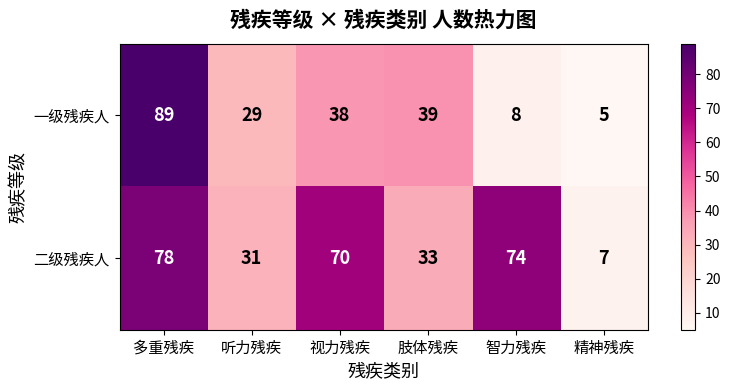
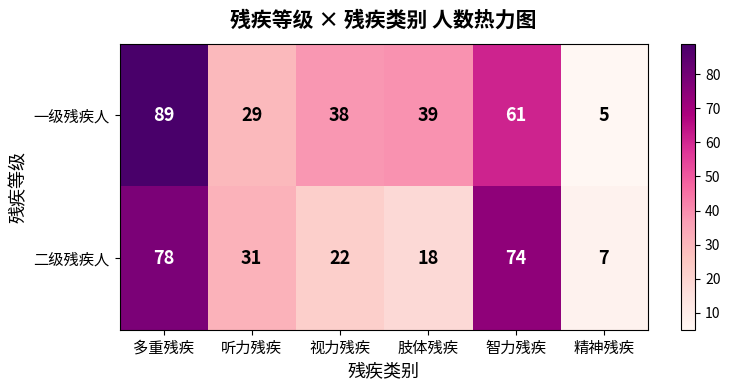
  {
    "一级残疾人": {
      "多重残疾": 89,
      "听力残疾": 29,
      "视力残疾": 38,
      "肢体残疾": 39,
-     "智力残疾": 8,
+     "智力残疾": 61,
      "精神残疾": 5
    },
    "二级残疾人": {
      "多重残疾": 78,
      "听力残疾": 31,
-     "视力残疾": 70,
-     "肢体残疾": 33,
+     "视力残疾": 22,
+     "肢体残疾": 18,
      "智力残疾": 74,
      "精神残疾": 7
    }
  }
